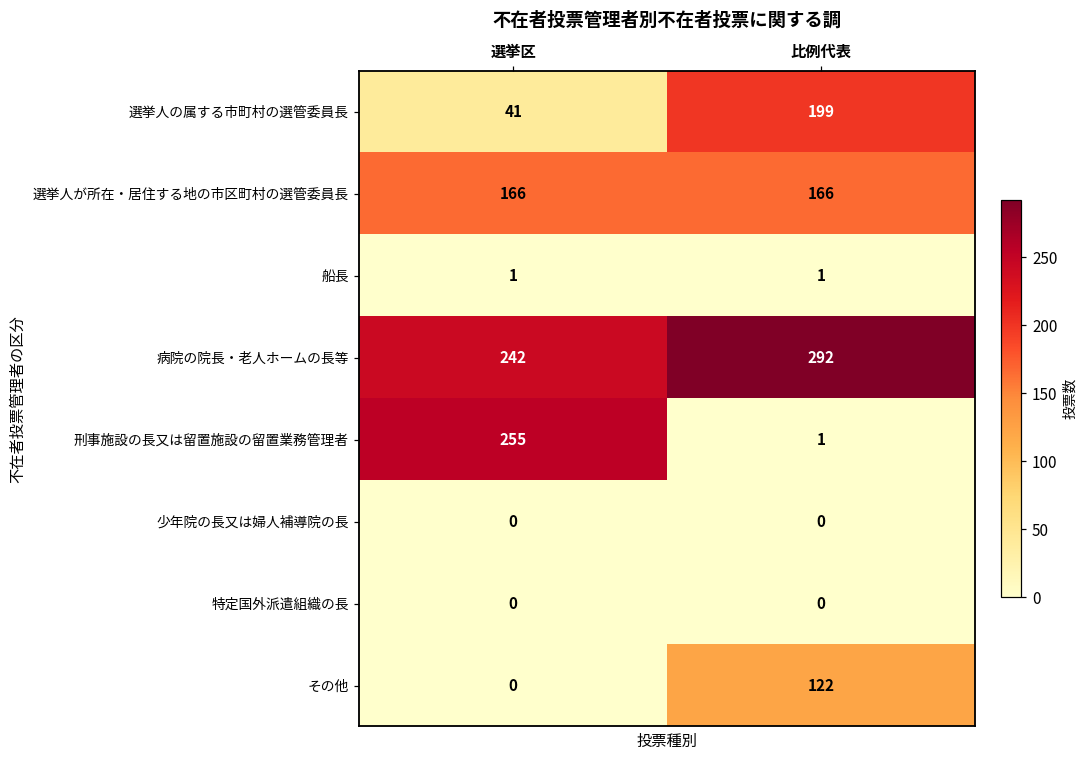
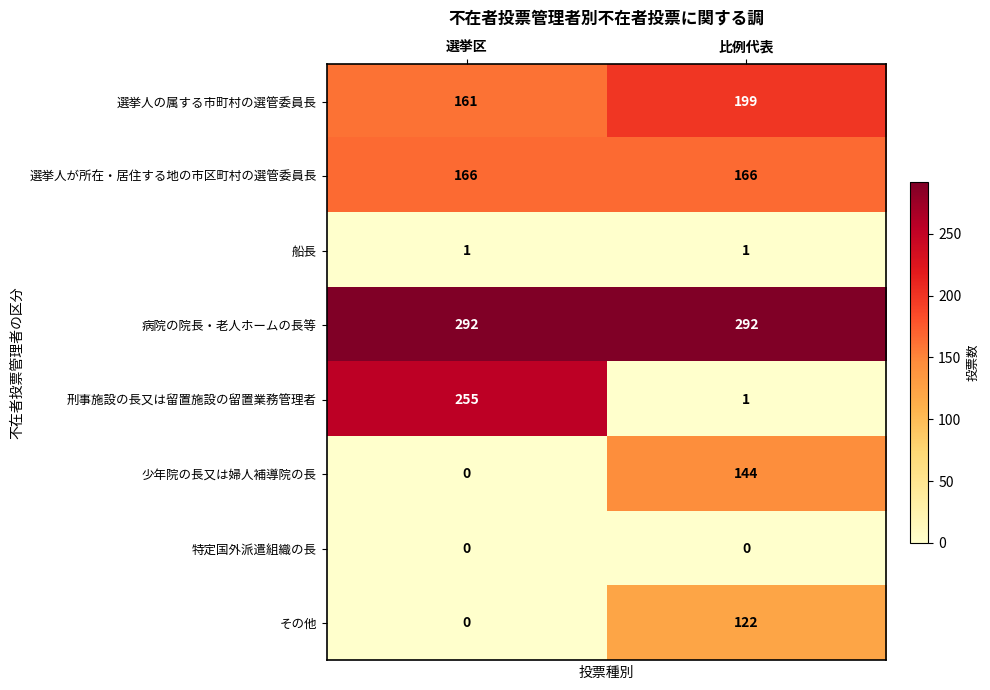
  {
    "選挙人の属する市町村の選管委員長": {
-     "選挙区": 41,
+     "選挙区": 161,
      "比例代表": 199
    },
    "選挙人が所在・居住する地の市区町村の選管委員長": {
      "選挙区": 166,
      "比例代表": 166
    },
    "船長": {
      "選挙区": 1,
      "比例代表": 1
    },
    "病院の院長・老人ホームの長等": {
-     "選挙区": 242,
+     "選挙区": 292,
      "比例代表": 292
    },
    "刑事施設の長又は留置施設の留置業務管理者": {
      "選挙区": 255,
      "比例代表": 1
    },
    "少年院の長又は婦人補導院の長": {
      "選挙区": 0,
-     "比例代表": 0
+     "比例代表": 144
    },
    "特定国外派遣組織の長": {
      "選挙区": 0,
      "比例代表": 0
    },
    "その他": {
      "選挙区": 0,
      "比例代表": 122
    }
  }
